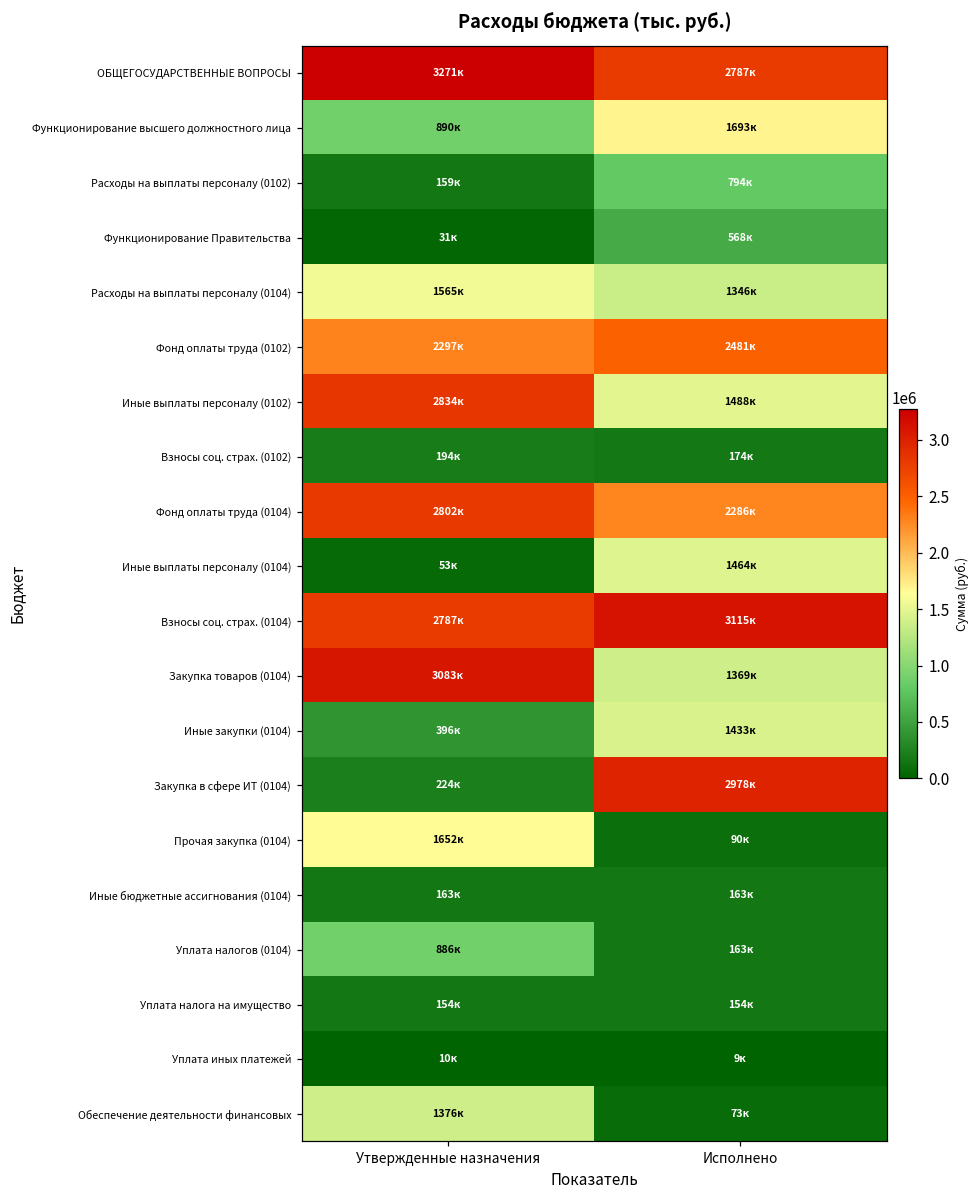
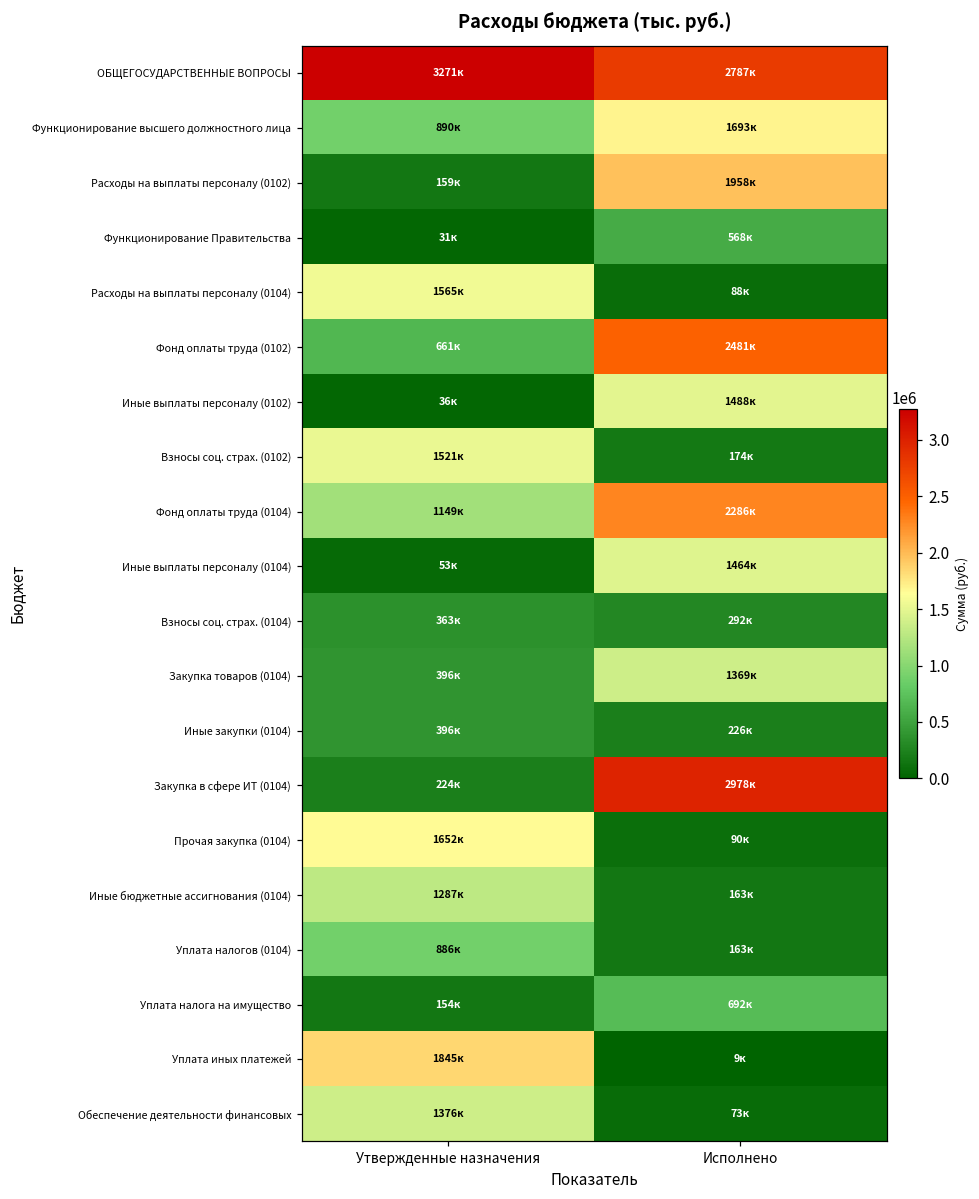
  {
    "ОБЩЕГОСУДАРСТВЕННЫЕ ВОПРОСЫ": {
      "Утвержденные назначения": "3271к",
      "Исполнено": "2787к"
    },
    "Функционирование высшего должностного лица": {
      "Утвержденные назначения": "890к",
      "Исполнено": "1693к"
    },
    "Расходы на выплаты персоналу (0102)": {
      "Утвержденные назначения": "159к",
-     "Исполнено": "794к"
+     "Исполнено": "1958к"
    },
    "Функционирование Правительства": {
      "Утвержденные назначения": "31к",
      "Исполнено": "568к"
    },
    "Расходы на выплаты персоналу (0104)": {
      "Утвержденные назначения": "1565к",
-     "Исполнено": "1346к"
+     "Исполнено": "88к"
    },
    "Фонд оплаты труда (0102)": {
-     "Утвержденные назначения": "2297к",
+     "Утвержденные назначения": "661к",
      "Исполнено": "2481к"
    },
    "Иные выплаты персоналу (0102)": {
-     "Утвержденные назначения": "2834к",
+     "Утвержденные назначения": "36к",
      "Исполнено": "1488к"
    },
    "Взносы соц. страх. (0102)": {
-     "Утвержденные назначения": "194к",
+     "Утвержденные назначения": "1521к",
      "Исполнено": "174к"
    },
    "Фонд оплаты труда (0104)": {
-     "Утвержденные назначения": "2802к",
+     "Утвержденные назначения": "1149к",
      "Исполнено": "2286к"
    },
    "Иные выплаты персоналу (0104)": {
      "Утвержденные назначения": "53к",
      "Исполнено": "1464к"
    },
    "Взносы соц. страх. (0104)": {
-     "Утвержденные назначения": "2787к",
-     "Исполнено": "3115к"
+     "Утвержденные назначения": "363к",
+     "Исполнено": "292к"
    },
    "Закупка товаров (0104)": {
-     "Утвержденные назначения": "3083к",
+     "Утвержденные назначения": "396к",
      "Исполнено": "1369к"
    },
    "Иные закупки (0104)": {
      "Утвержденные назначения": "396к",
-     "Исполнено": "1433к"
+     "Исполнено": "226к"
    },
    "Закупка в сфере ИТ (0104)": {
      "Утвержденные назначения": "224к",
      "Исполнено": "2978к"
    },
    "Прочая закупка (0104)": {
      "Утвержденные назначения": "1652к",
      "Исполнено": "90к"
    },
    "Иные бюджетные ассигнования (0104)": {
-     "Утвержденные назначения": "163к",
+     "Утвержденные назначения": "1287к",
      "Исполнено": "163к"
    },
    "Уплата налогов (0104)": {
      "Утвержденные назначения": "886к",
      "Исполнено": "163к"
    },
    "Уплата налога на имущество": {
      "Утвержденные назначения": "154к",
-     "Исполнено": "154к"
+     "Исполнено": "692к"
    },
    "Уплата иных платежей": {
-     "Утвержденные назначения": "10к",
+     "Утвержденные назначения": "1845к",
      "Исполнено": "9к"
    },
    "Обеспечение деятельности финансовых": {
      "Утвержденные назначения": "1376к",
      "Исполнено": "73к"
    }
  }
